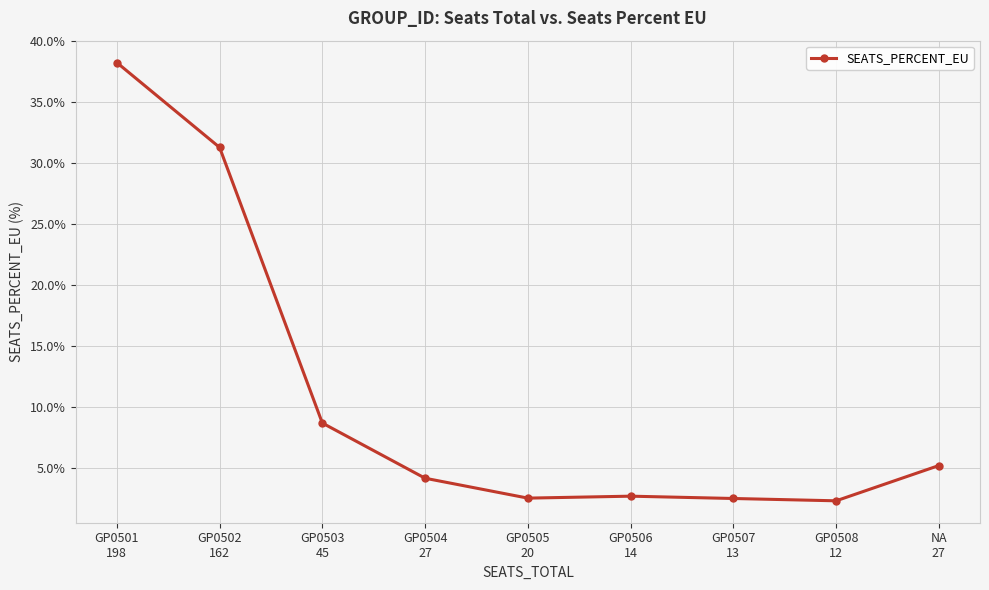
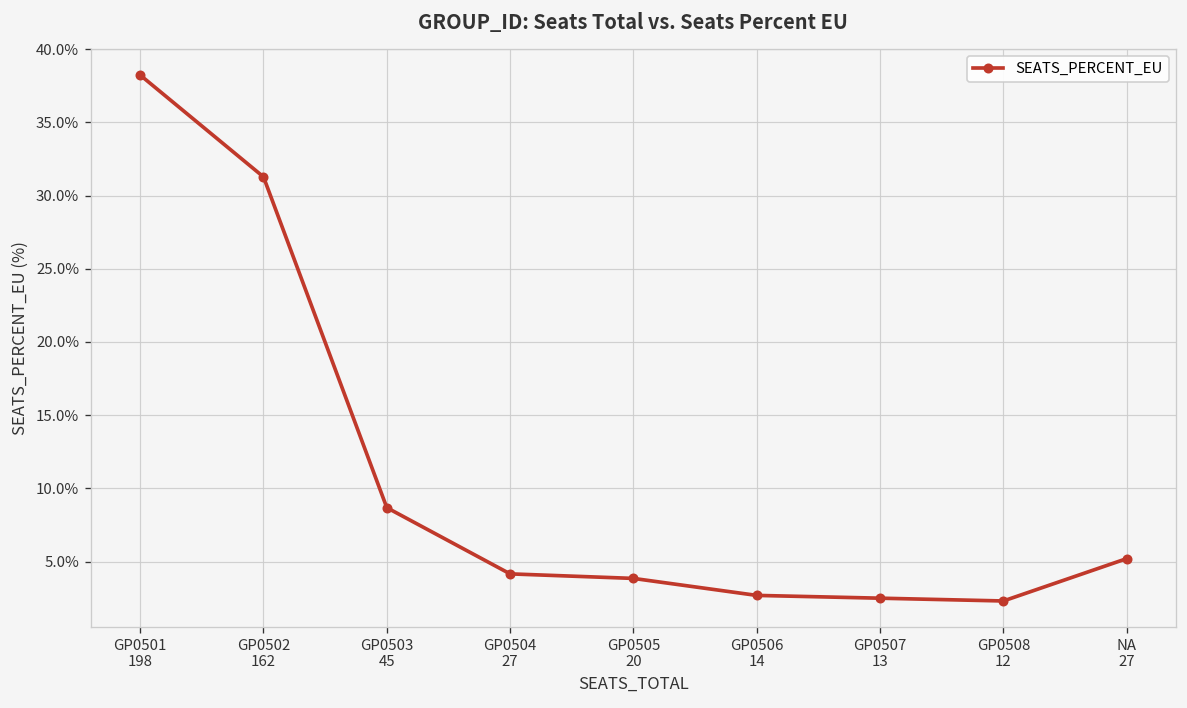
  {
    "GP0501 198": "38.2%",
    "GP0502 162": "31.3%",
    "GP0503 45": "8.7%",
    "GP0504 27": "4.2%",
-   "GP0505 20": "2.5%",
+   "GP0505 20": "3.9%",
    "GP0506 14": "2.7%",
    "GP0507 13": "2.5%",
    "GP0508 12": "2.3%",
    "NA 27": "5.2%"
  }
